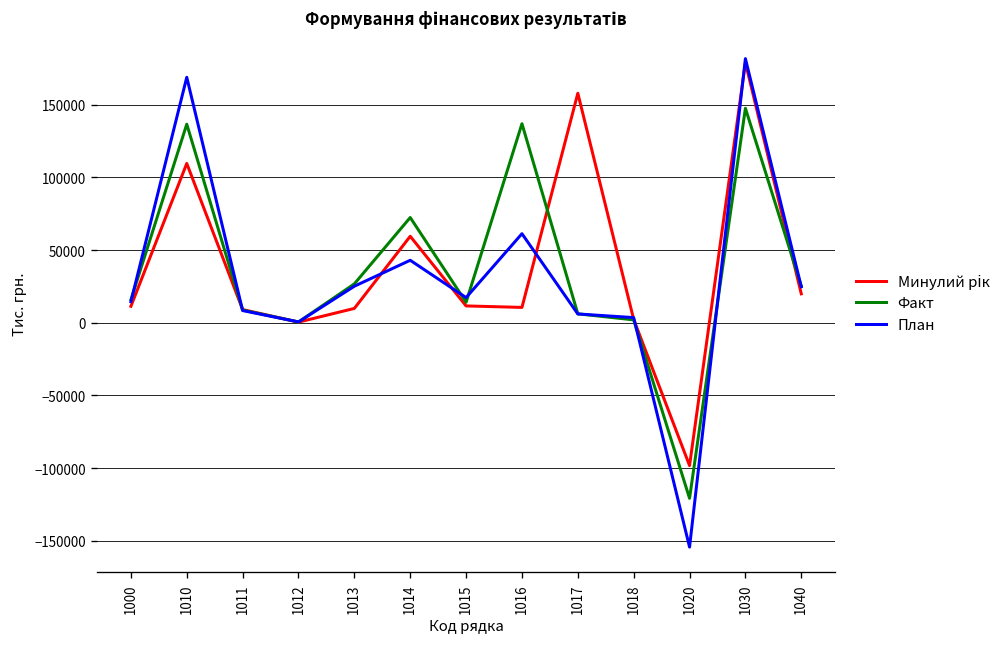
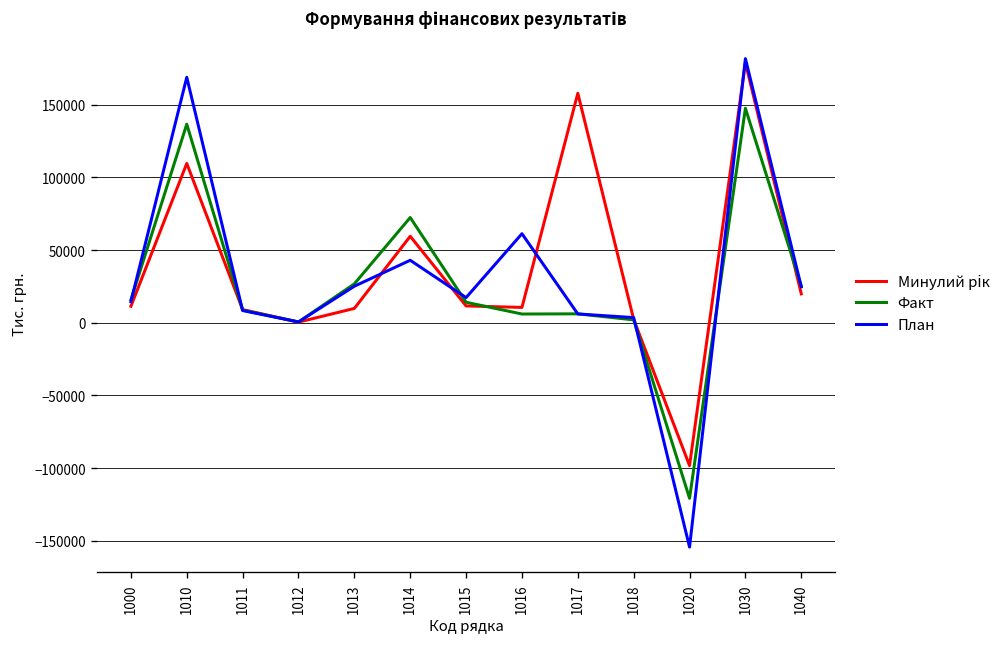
  {
    "Минулий рік": {
      "1000": 11000,
      "1010": 110000,
      "1013": 10000,
      "1014": 59000,
      "1015": 12000,
      "1016": 11000,
      "1017": 158000,
      "1020": -98000,
      "1030": 179000,
      "1040": 20000
    },
    "Факт": {
      "1010": 137000,
      "1014": 72000,
      "1015": 14000,
-     "1016": 137000,
+     "1016": 6000,
      "1020": -121000,
      "1030": 147000
    },
    "План": {
      "1010": 169000,
      "1014": 43000,
      "1015": 17000,
      "1016": 61000,
      "1020": -154000,
      "1030": 182000
    }
  }
